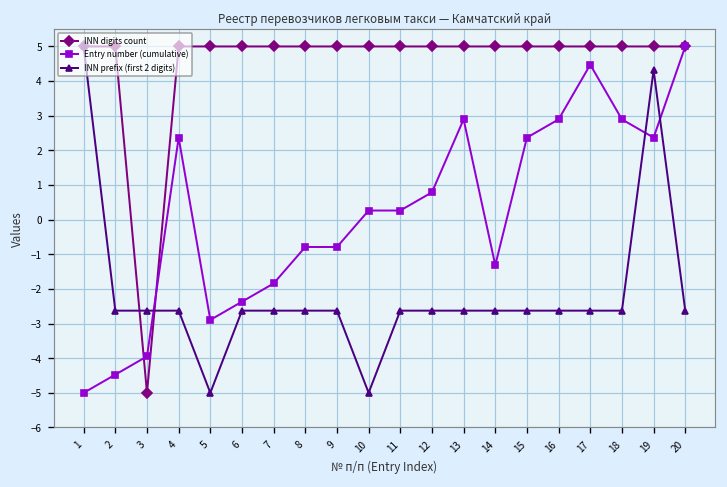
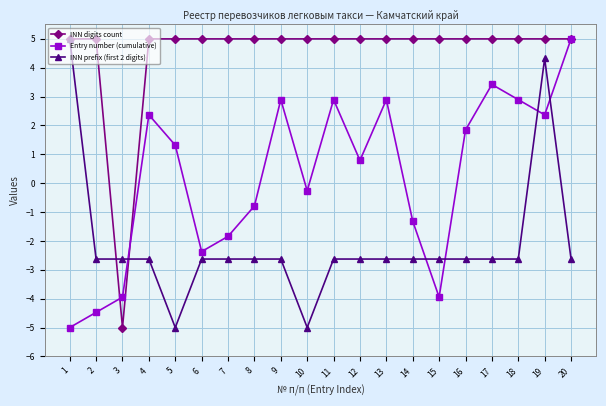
  {
    "Entry number (cumulative)": {
      "1": -5.0,
      "2": -4.5,
      "3": -3.9,
      "4": 2.4,
-     "5": -2.9,
+     "5": 1.3,
      "6": -2.4,
      "7": -1.8,
      "8": -0.8,
-     "9": -0.8,
-     "10": 0.3,
-     "11": 0.3,
+     "9": 2.9,
+     "10": -0.3,
+     "11": 2.9,
      "12": 0.8,
      "13": 2.9,
      "14": -1.3,
-     "15": 2.4,
-     "16": 2.9,
-     "17": 4.5,
+     "15": -3.9,
+     "16": 1.8,
+     "17": 3.4,
      "18": 2.9,
      "19": 2.4
    }
  }
